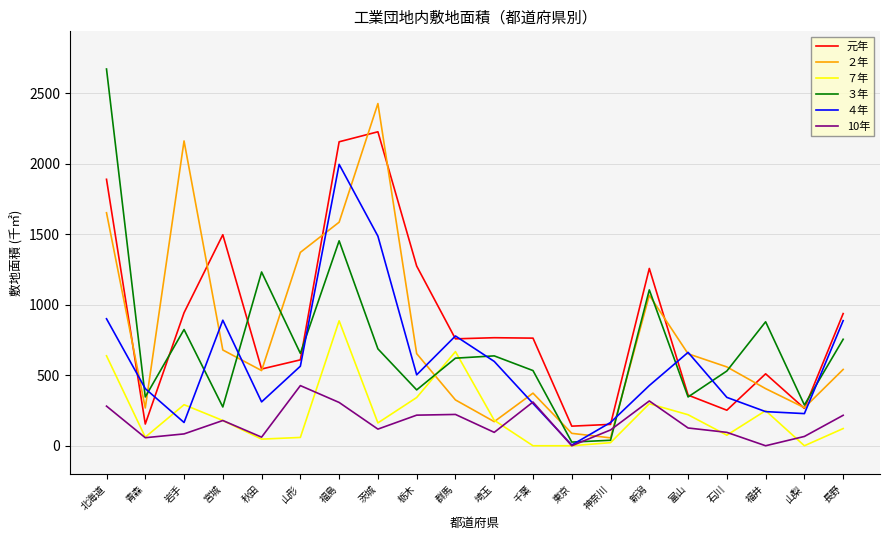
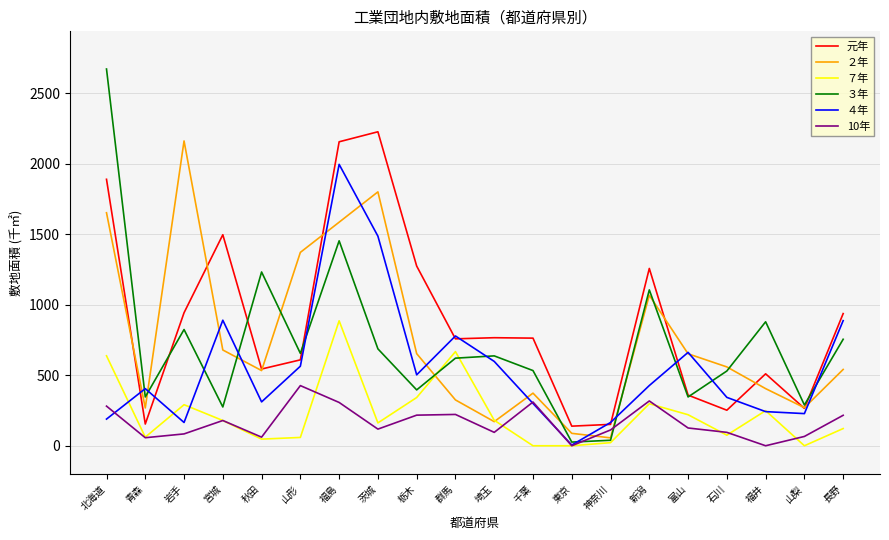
  {
    "元年": {
      "北海道": 1890,
      "青森": 150,
      "岩手": 940,
      "宮城": 1500,
      "山形": 610,
      "福島": 2160,
      "茨城": 2230,
      "栃木": 1270,
      "群馬": 760,
      "埼玉": 770,
      "千葉": 760,
      "東京": 140,
      "新潟": 1260,
      "石川": 250,
      "福井": 510,
      "長野": 940
    },
    "２年": {
      "北海道": 1650,
      "青森": 270,
      "岩手": 2160,
      "宮城": 680,
      "山形": 1370,
      "福島": 1590,
-     "茨城": 2430,
+     "茨城": 1800,
      "栃木": 650,
      "群馬": 330,
      "千葉": 370,
      "東京": 90,
      "新潟": 1070,
      "石川": 560,
      "福井": 410,
      "長野": 540
    },
    "７年": {
      "北海道": 640,
      "岩手": 290,
      "山形": 60,
      "福島": 890,
      "茨城": 160,
      "栃木": 340,
      "群馬": 670,
      "千葉": 0,
      "新潟": 300,
      "富山": 220,
      "石川": 80,
      "山梨": 0,
      "長野": 120
    },
    "３年": {
      "北海道": 2670,
      "青森": 350,
      "岩手": 820,
      "宮城": 280,
      "秋田": 1230,
      "山形": 660,
      "福島": 1450,
      "茨城": 690,
      "栃木": 400,
      "群馬": 620,
      "埼玉": 640,
      "千葉": 530,
      "東京": 30,
      "新潟": 1110,
      "石川": 530,
      "福井": 880,
      "山梨": 290,
      "長野": 760
    },
    "４年": {
-     "北海道": 900,
+     "北海道": 190,
      "青森": 410,
      "岩手": 170,
      "宮城": 890,
      "秋田": 310,
      "山形": 560,
      "福島": 2000,
      "茨城": 1490,
      "栃木": 500,
      "群馬": 780,
      "埼玉": 600,
      "新潟": 430,
      "石川": 340,
      "山梨": 230,
      "長野": 890
    },
    "10年": {
      "北海道": 280,
      "岩手": 80,
      "山形": 430,
      "福島": 310,
      "茨城": 120,
      "栃木": 220,
      "群馬": 220,
      "埼玉": 100,
      "神奈川": 110,
      "新潟": 320,
      "富山": 130,
      "石川": 100,
      "福井": 0,
      "山梨": 70,
      "長野": 220
    }
  }
